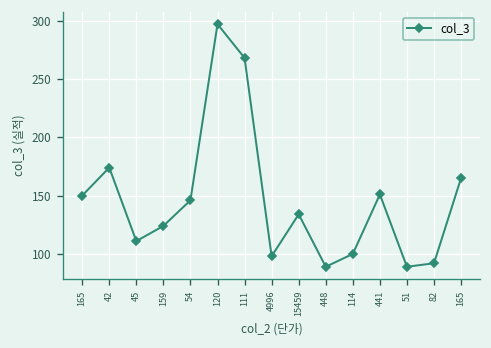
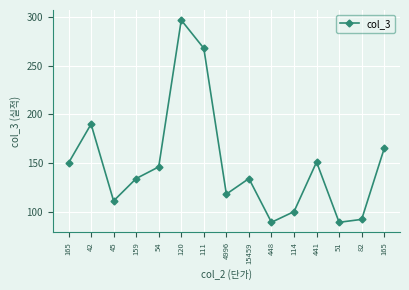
  {
-   "42": 170,
+   "42": 190,
    "45": 110,
-   "159": 120,
+   "159": 130,
    "54": 150,
    "120": 300,
    "111": 270,
-   "4996": 100,
+   "4996": 120,
    "15459": 130,
    "448": 90,
    "114": 100,
    "441": 150,
    "51": 90,
    "82": 90
  }
